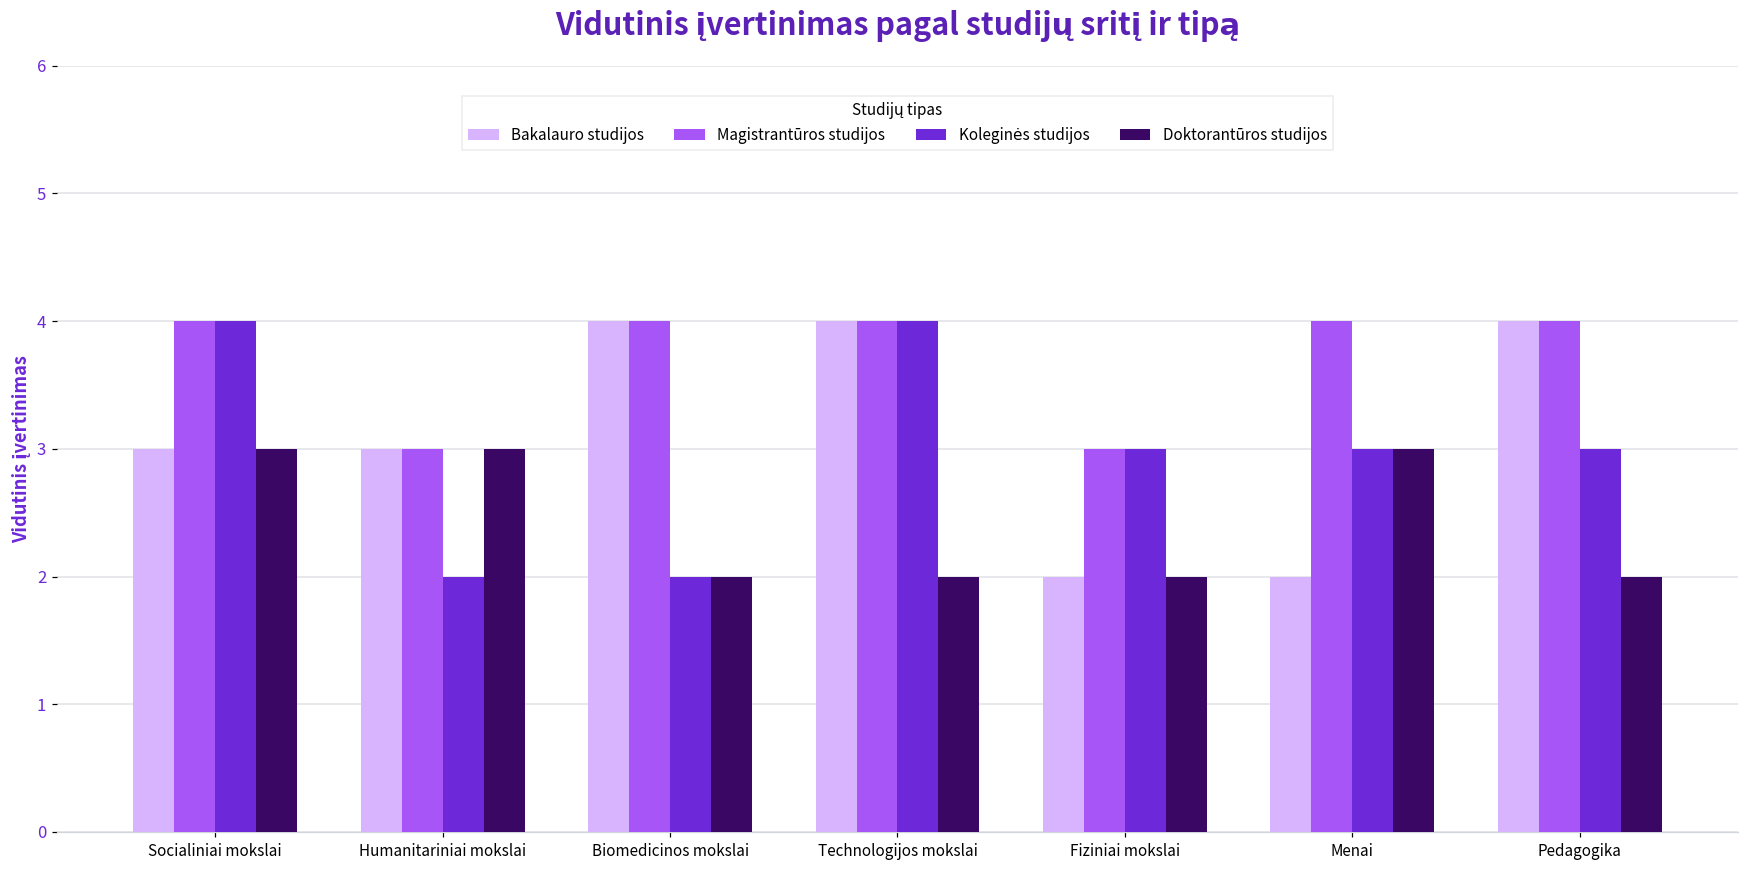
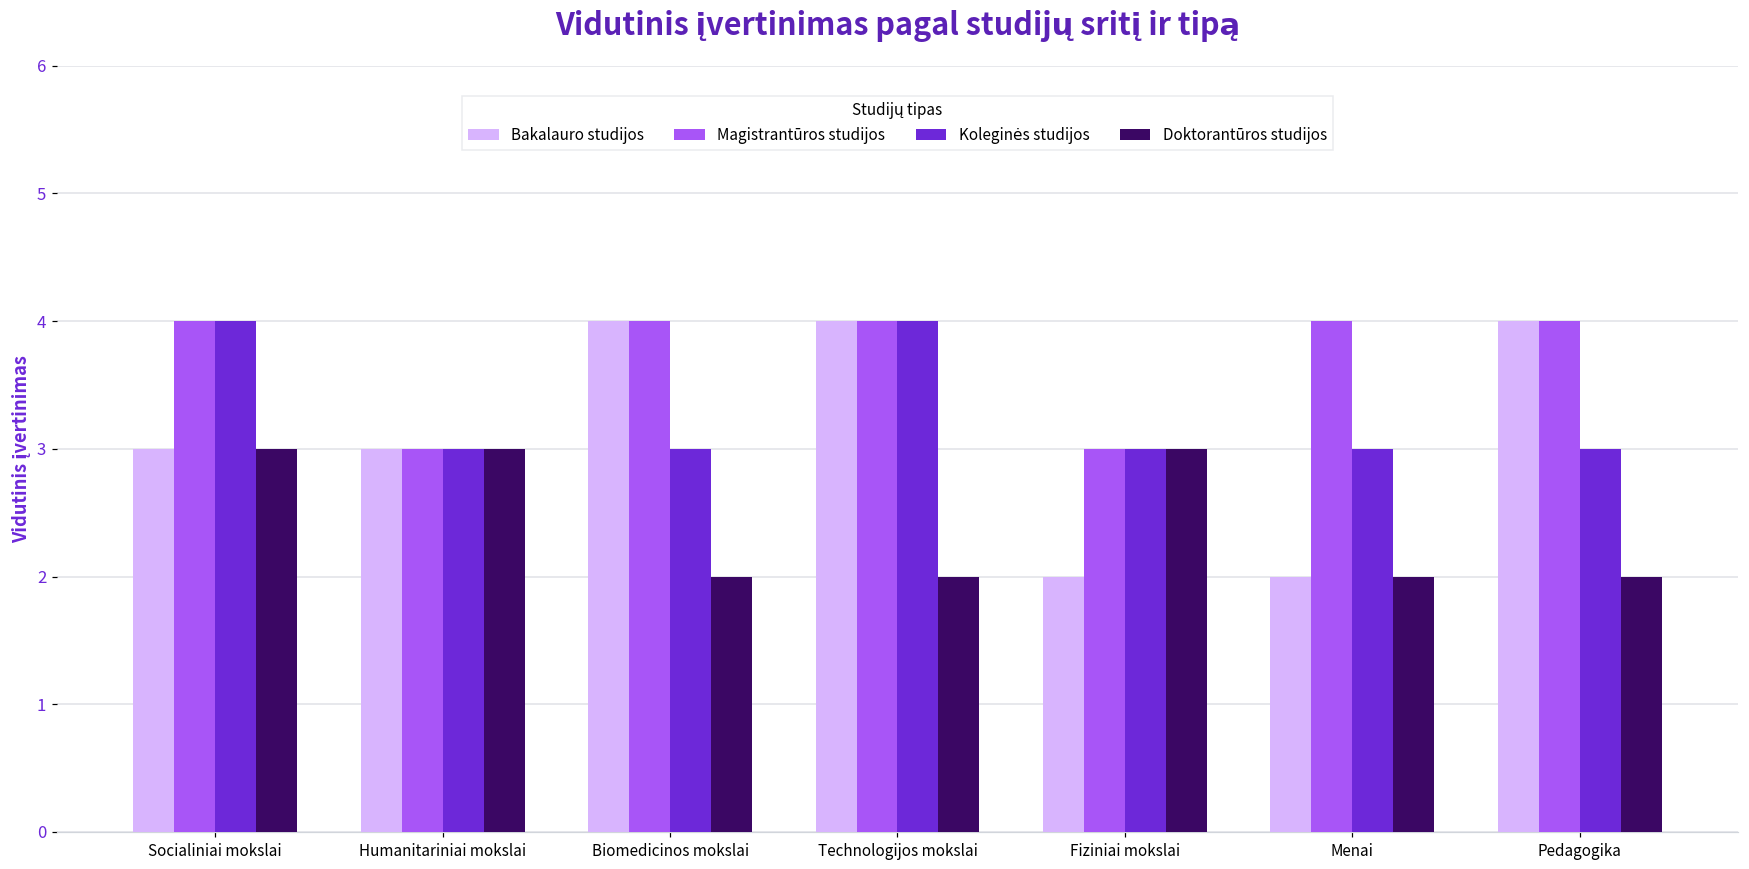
  {
    "Bakalauro studijos": {
      "Socialiniai mokslai": 3,
      "Humanitariniai mokslai": 3,
      "Biomedicinos mokslai": 4,
      "Technologijos mokslai": 4,
      "Fiziniai mokslai": 2,
      "Menai": 2,
      "Pedagogika": 4
    },
    "Magistrantūros studijos": {
      "Socialiniai mokslai": 4,
      "Humanitariniai mokslai": 3,
      "Biomedicinos mokslai": 4,
      "Technologijos mokslai": 4,
      "Fiziniai mokslai": 3,
      "Menai": 4,
      "Pedagogika": 4
    },
    "Koleginės studijos": {
      "Socialiniai mokslai": 4,
-     "Humanitariniai mokslai": 2,
-     "Biomedicinos mokslai": 2,
+     "Humanitariniai mokslai": 3,
+     "Biomedicinos mokslai": 3,
      "Technologijos mokslai": 4,
      "Fiziniai mokslai": 3,
      "Menai": 3,
      "Pedagogika": 3
    },
    "Doktorantūros studijos": {
      "Socialiniai mokslai": 3,
      "Humanitariniai mokslai": 3,
      "Biomedicinos mokslai": 2,
      "Technologijos mokslai": 2,
-     "Fiziniai mokslai": 2,
-     "Menai": 3,
+     "Fiziniai mokslai": 3,
+     "Menai": 2,
      "Pedagogika": 2
    }
  }
